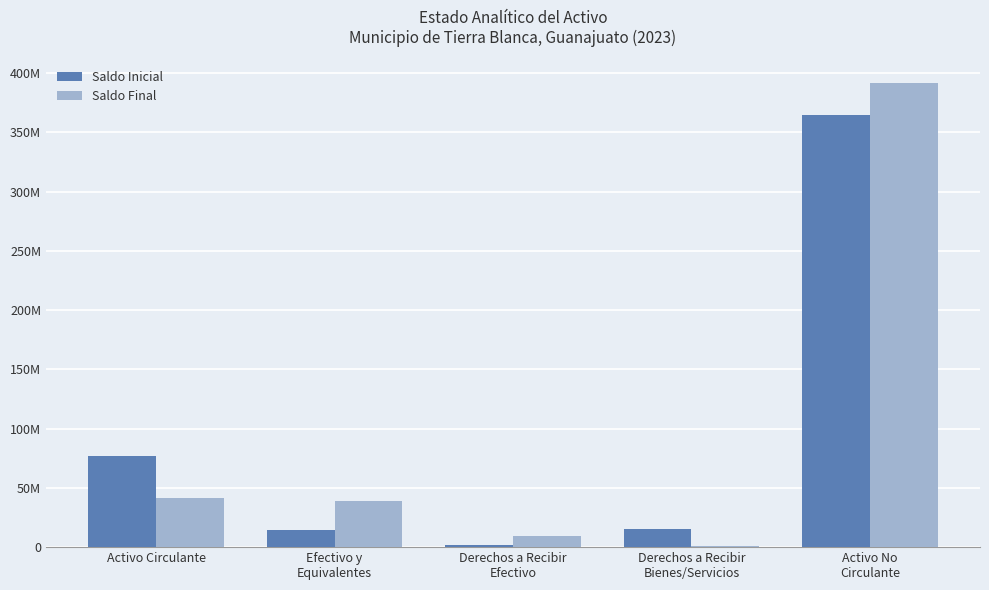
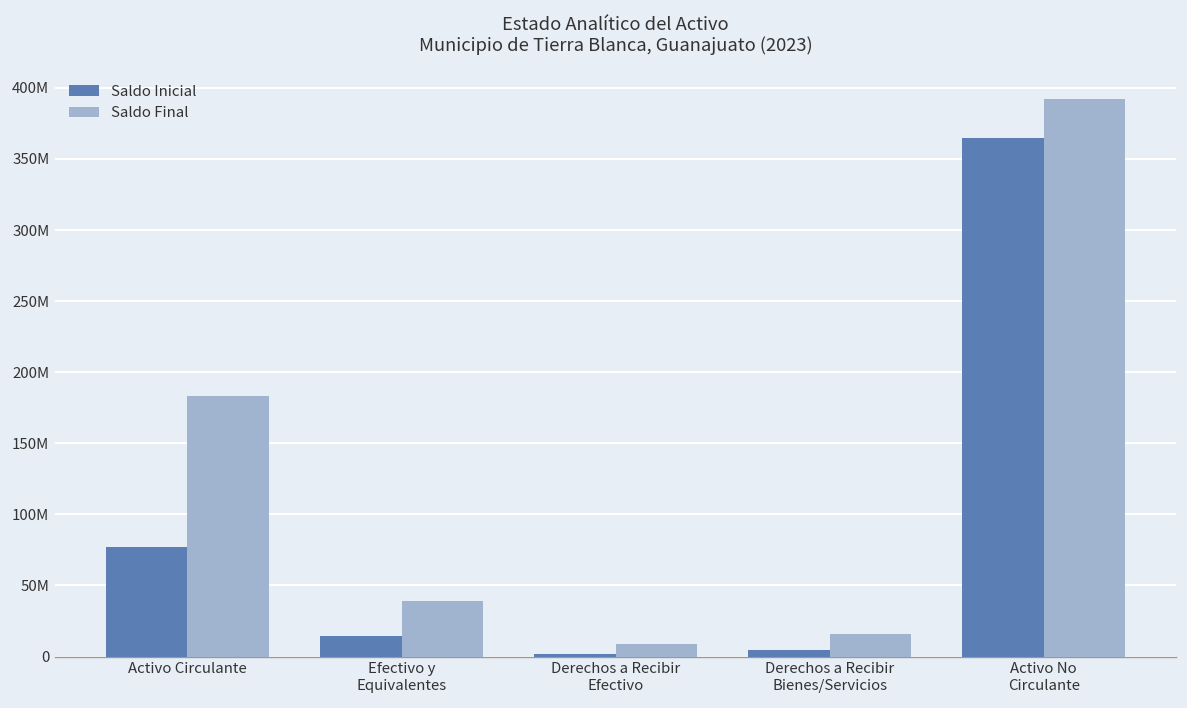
  {
    "Saldo Inicial": {
      "Activo Circulante": 77000000,
      "Efectivo y Equivalentes": 14000000,
-     "Derechos a Recibir Bienes/Servicios": 15000000,
+     "Derechos a Recibir Bienes/Servicios": 5000000,
      "Activo No Circulante": 365000000
    },
    "Saldo Final": {
-     "Activo Circulante": 41000000,
+     "Activo Circulante": 183000000,
      "Efectivo y Equivalentes": 39000000,
      "Derechos a Recibir Efectivo": 9000000,
-     "Derechos a Recibir Bienes/Servicios": 1000000,
+     "Derechos a Recibir Bienes/Servicios": 16000000,
      "Activo No Circulante": 392000000
    }
  }
